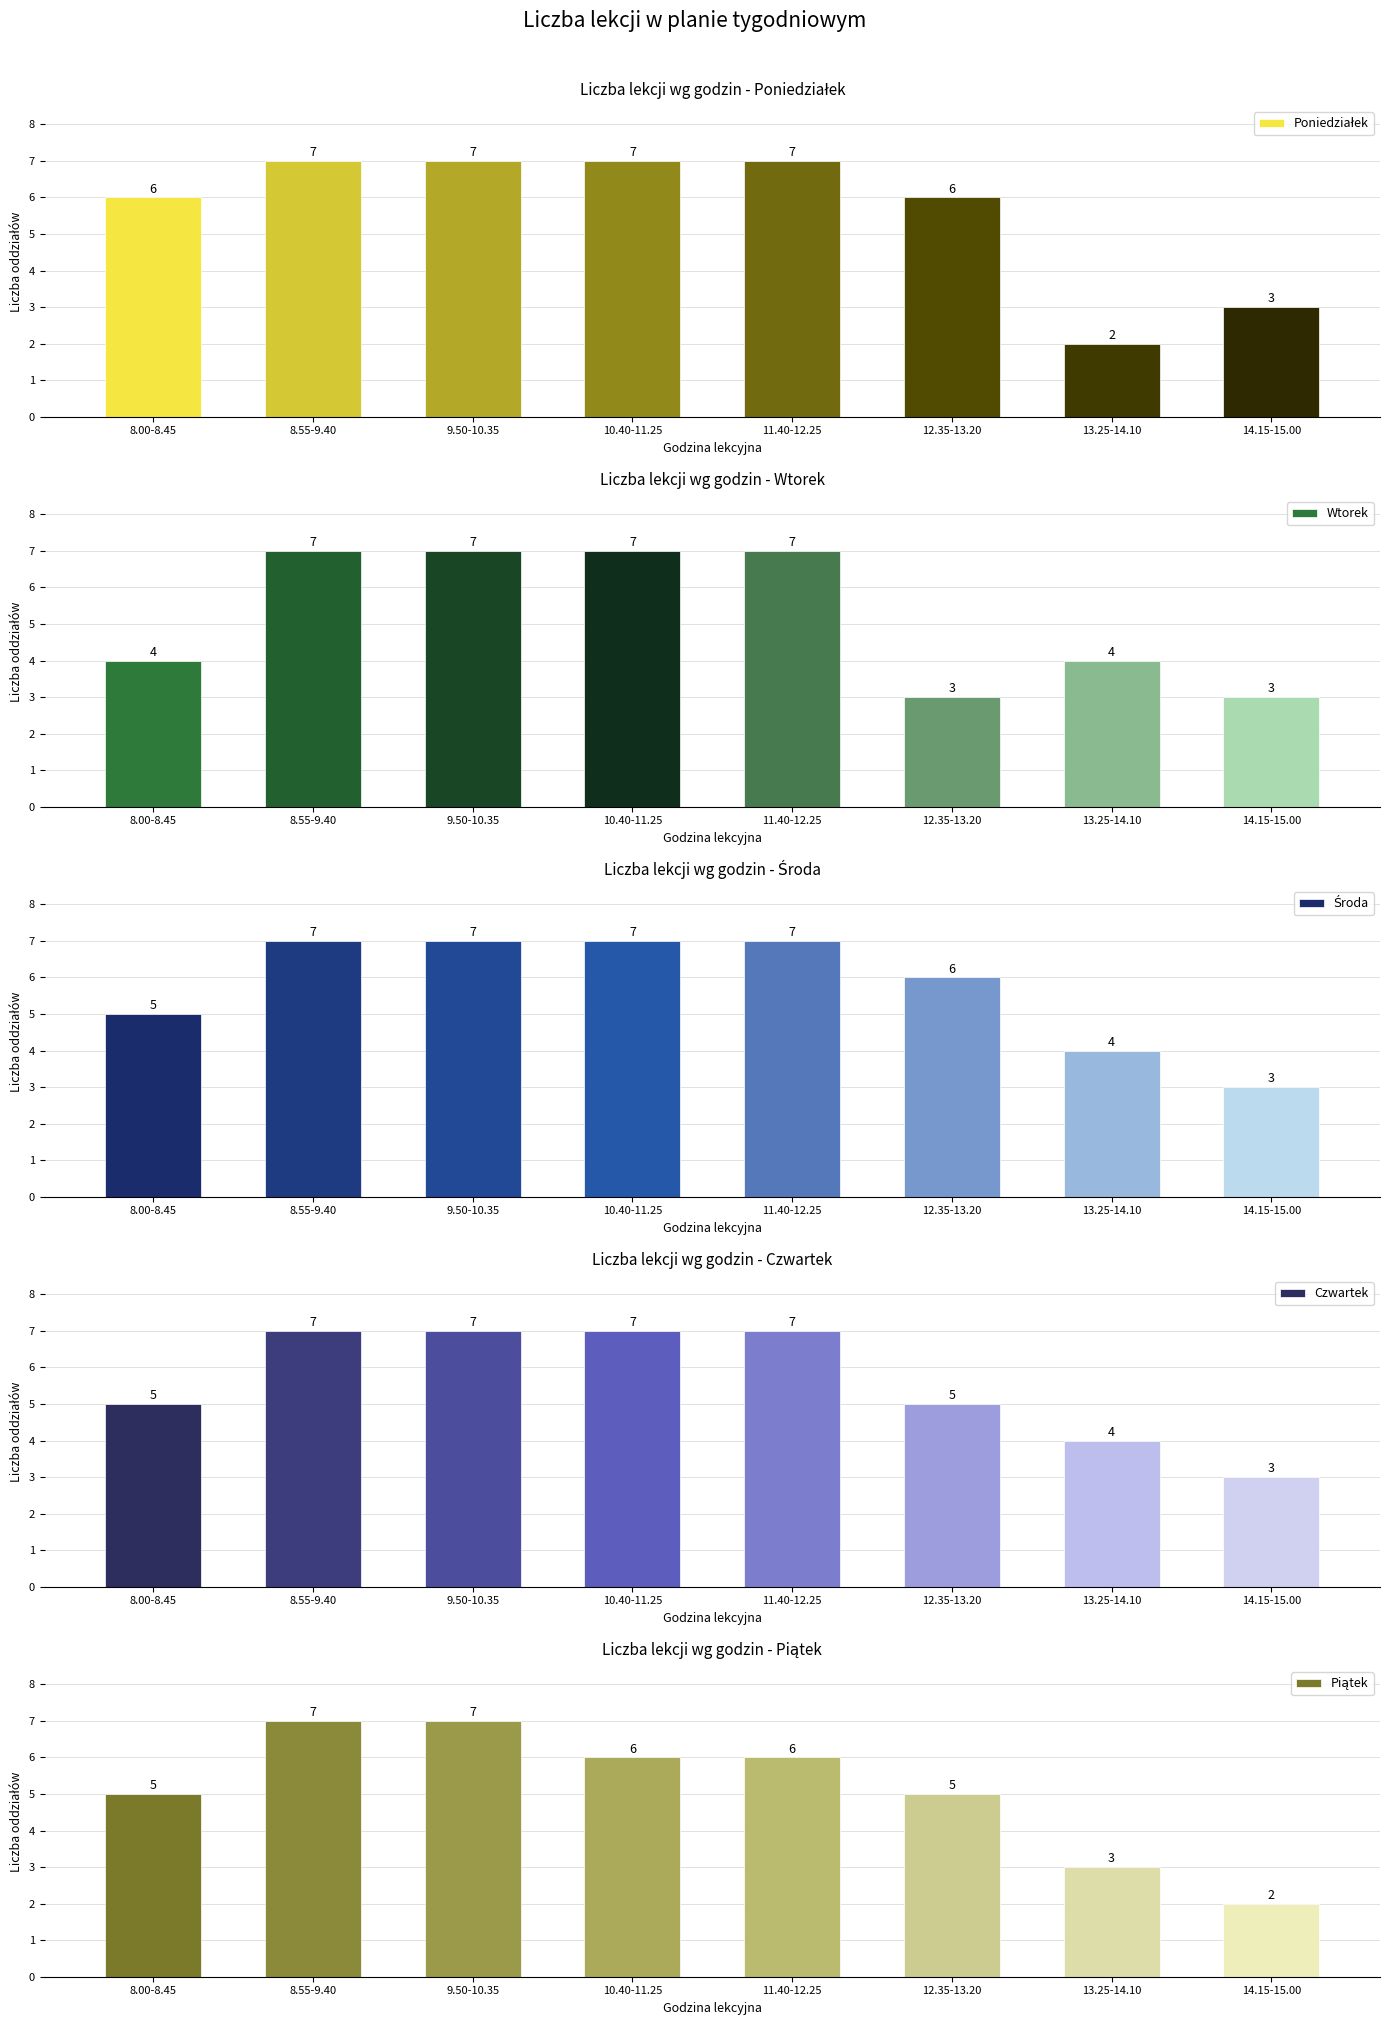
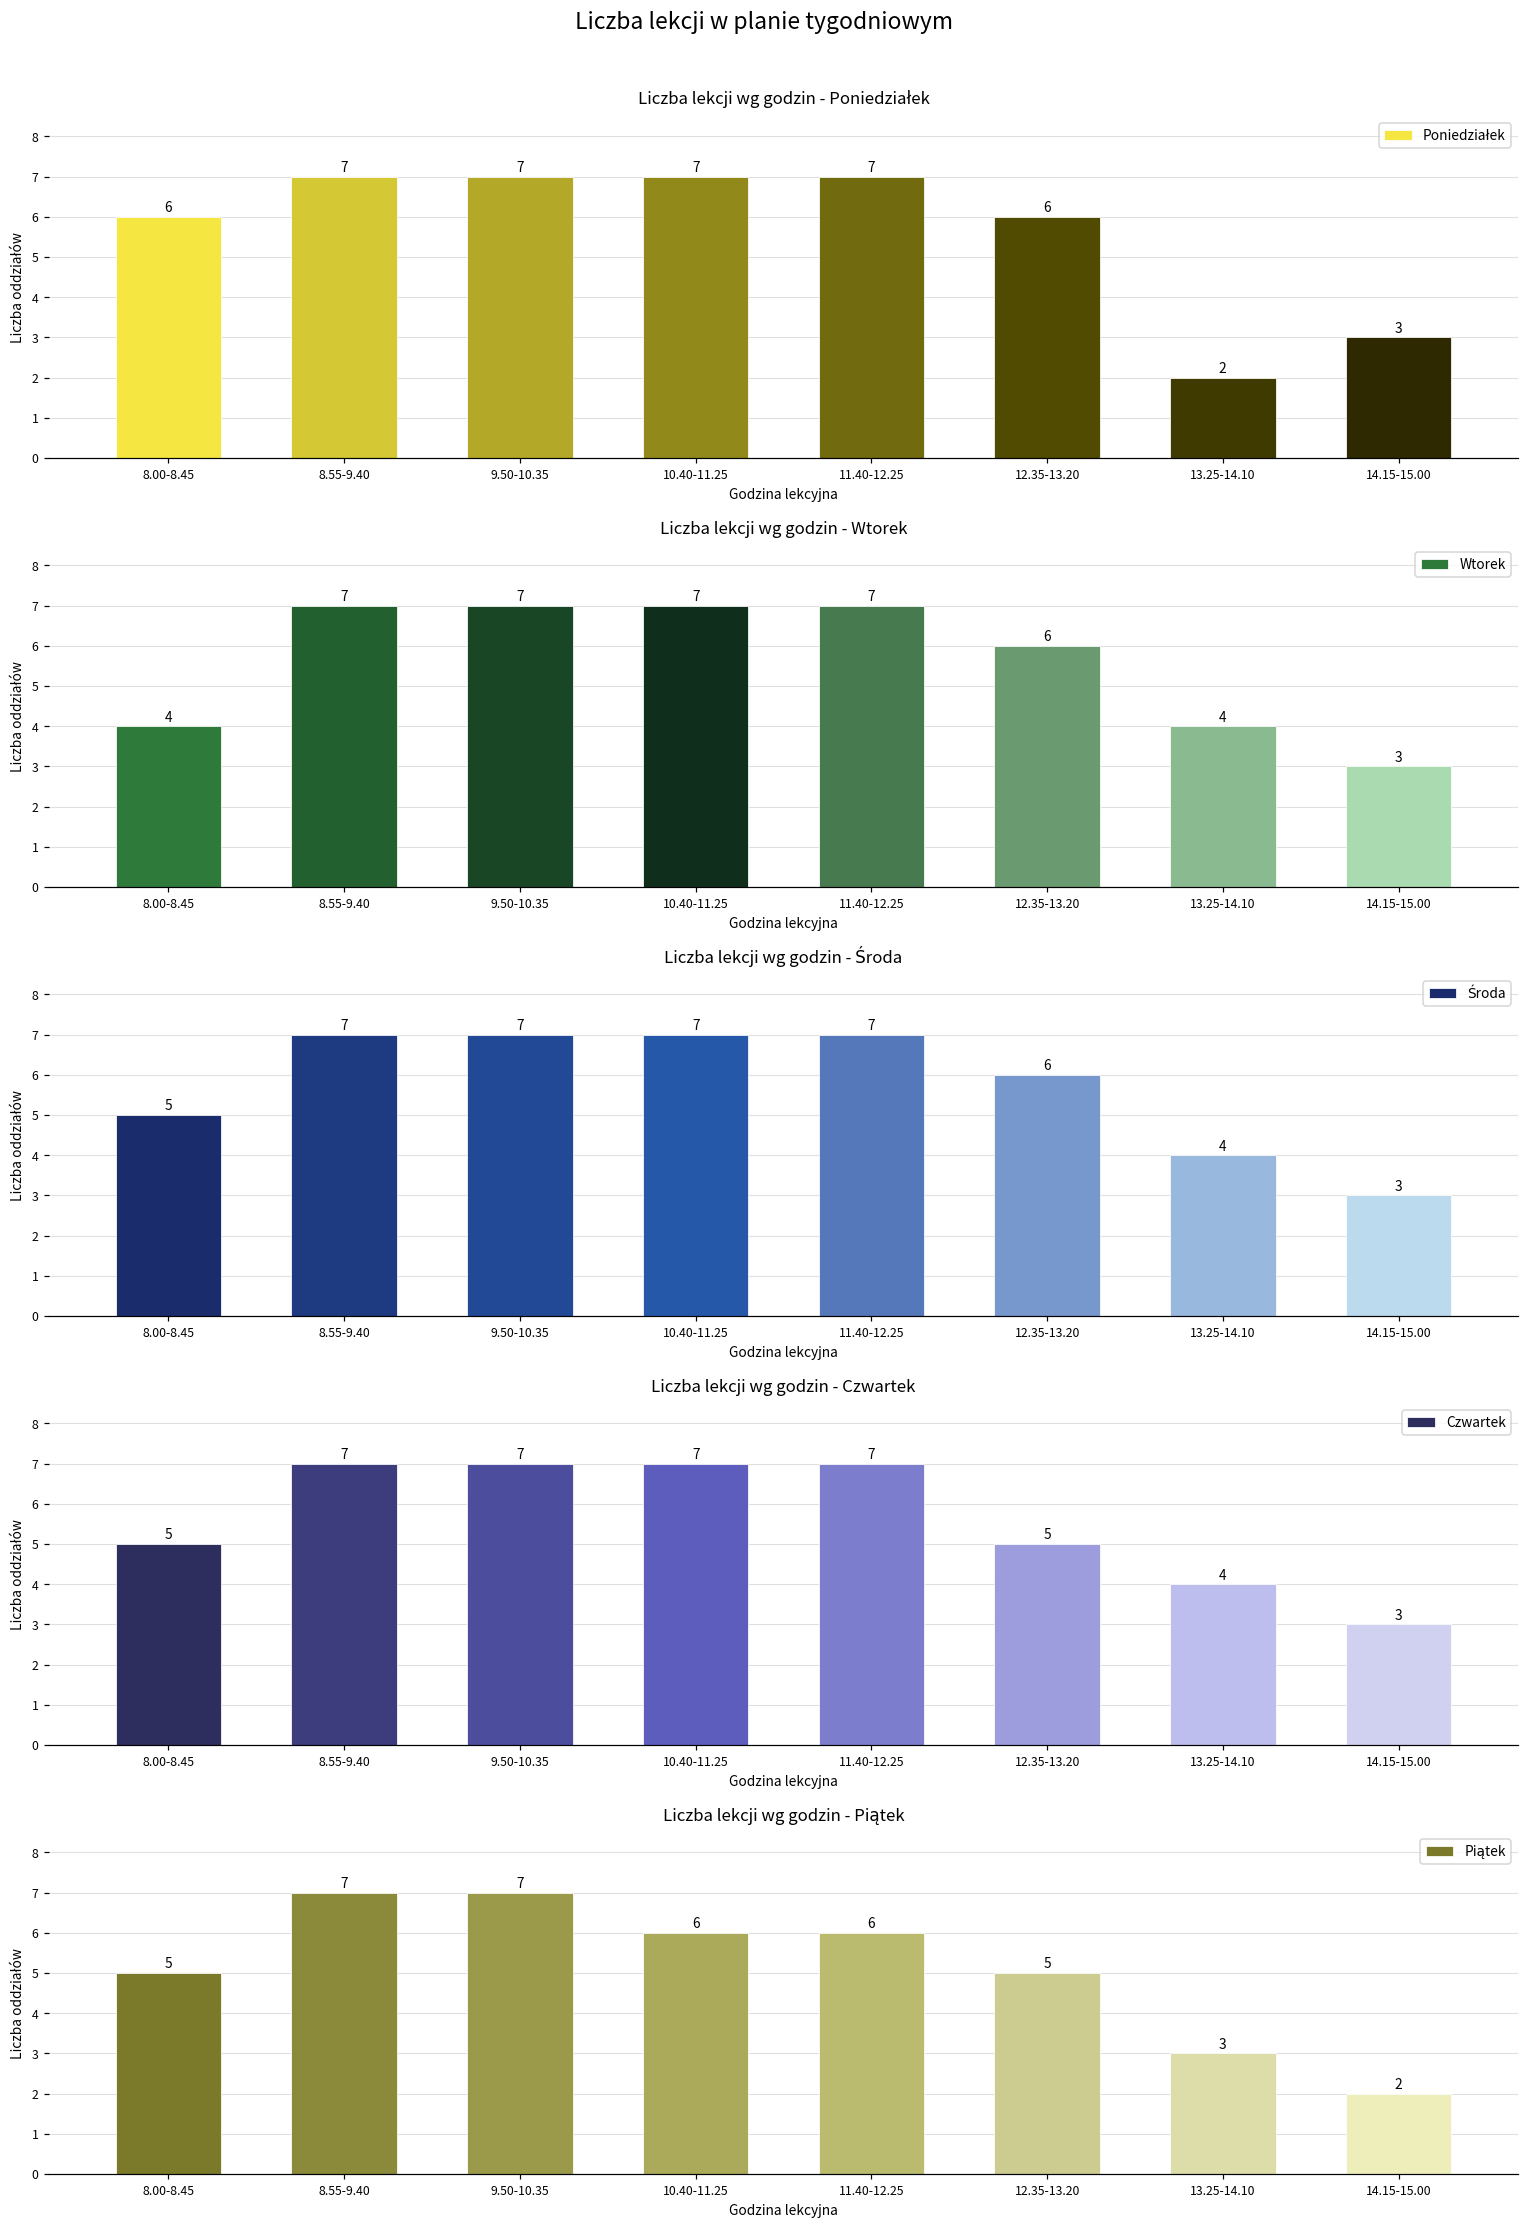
  {
    "Liczba lekcji wg godzin - Poniedziałek": {
      "8.00-8.45": 6,
      "8.55-9.40": 7,
      "9.50-10.35": 7,
      "10.40-11.25": 7,
      "11.40-12.25": 7,
      "12.35-13.20": 6,
      "13.25-14.10": 2,
      "14.15-15.00": 3
    },
    "Liczba lekcji wg godzin - Wtorek": {
      "8.00-8.45": 4,
      "8.55-9.40": 7,
      "9.50-10.35": 7,
      "10.40-11.25": 7,
      "11.40-12.25": 7,
-     "12.35-13.20": 3,
+     "12.35-13.20": 6,
      "13.25-14.10": 4,
      "14.15-15.00": 3
    },
    "Liczba lekcji wg godzin - Środa": {
      "8.00-8.45": 5,
      "8.55-9.40": 7,
      "9.50-10.35": 7,
      "10.40-11.25": 7,
      "11.40-12.25": 7,
      "12.35-13.20": 6,
      "13.25-14.10": 4,
      "14.15-15.00": 3
    },
    "Liczba lekcji wg godzin - Czwartek": {
      "8.00-8.45": 5,
      "8.55-9.40": 7,
      "9.50-10.35": 7,
      "10.40-11.25": 7,
      "11.40-12.25": 7,
      "12.35-13.20": 5,
      "13.25-14.10": 4,
      "14.15-15.00": 3
    },
    "Liczba lekcji wg godzin - Piątek": {
      "8.00-8.45": 5,
      "8.55-9.40": 7,
      "9.50-10.35": 7,
      "10.40-11.25": 6,
      "11.40-12.25": 6,
      "12.35-13.20": 5,
      "13.25-14.10": 3,
      "14.15-15.00": 2
    }
  }
